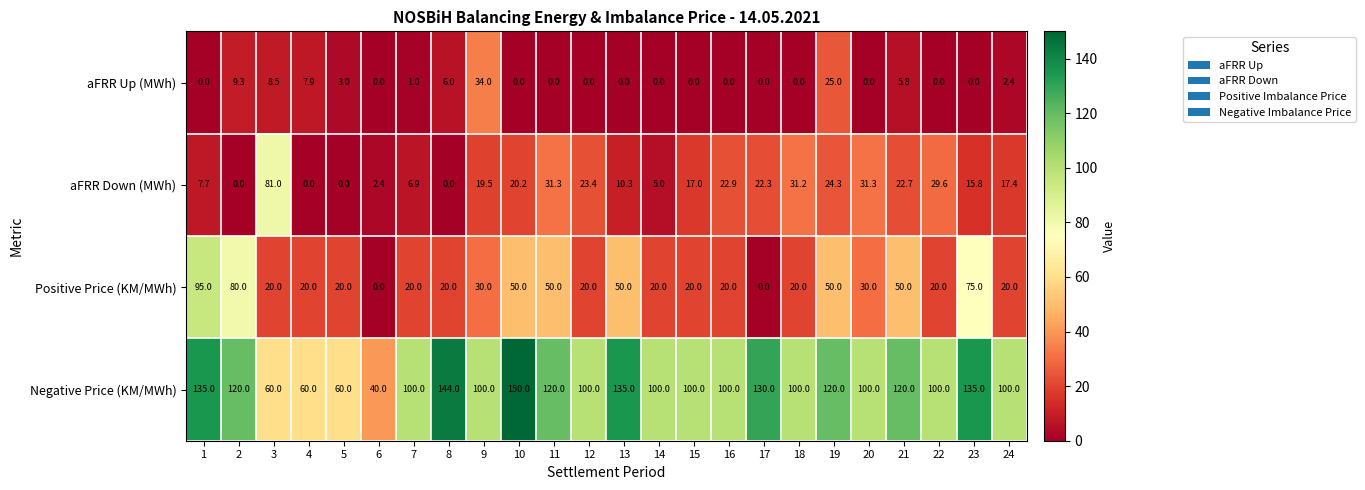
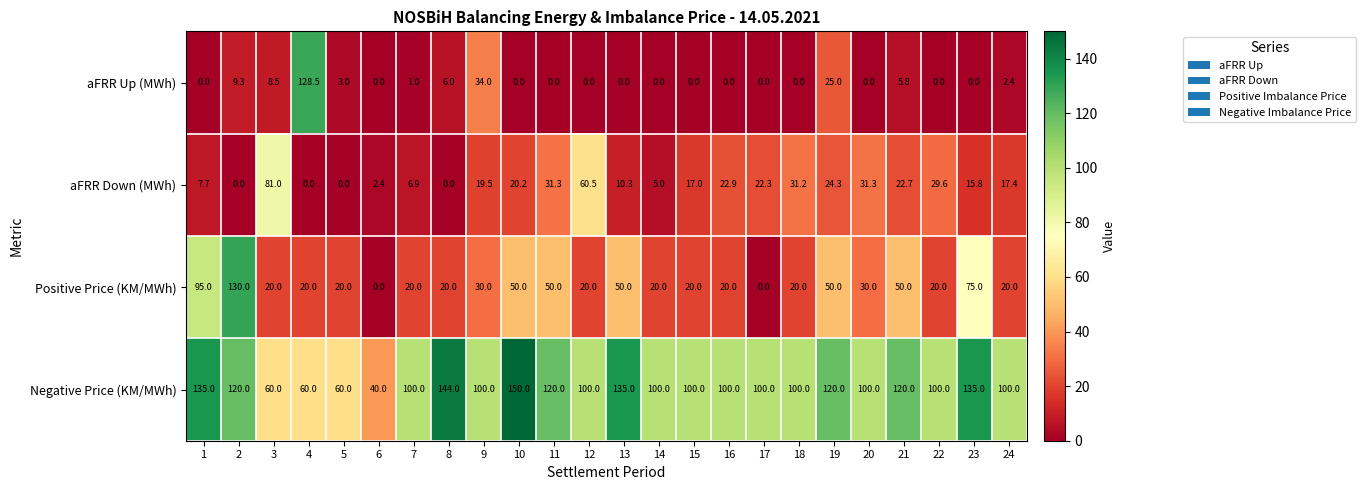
  {
    "aFRR Up (MWh)": {
      "1": 0.0,
      "2": 9.3,
      "3": 8.5,
-     "4": 7.9,
+     "4": 128.5,
      "5": 3.0,
      "6": 0.0,
      "7": 1.0,
      "8": 6.0,
      "9": 34.0,
      "10": 0.0,
      "11": 0.0,
      "12": 0.0,
      "13": 0.0,
      "14": 0.0,
      "15": 0.0,
      "16": 0.0,
      "17": 0.0,
      "18": 0.0,
      "19": 25.0,
      "20": 0.0,
      "21": 5.8,
      "22": 0.0,
      "23": 0.0,
      "24": 2.4
    },
    "aFRR Down (MWh)": {
      "1": 7.7,
      "2": 0.0,
      "3": 81.0,
      "4": 0.0,
      "5": 0.0,
      "6": 2.4,
      "7": 6.9,
      "8": 0.0,
      "9": 19.5,
      "10": 20.2,
      "11": 31.3,
-     "12": 23.4,
+     "12": 60.5,
      "13": 10.3,
      "14": 5.0,
      "15": 17.0,
      "16": 22.9,
      "17": 22.3,
      "18": 31.2,
      "19": 24.3,
      "20": 31.3,
      "21": 22.7,
      "22": 29.6,
      "23": 15.8,
      "24": 17.4
    },
    "Positive Price (KM/MWh)": {
      "1": 95.0,
-     "2": 80.0,
+     "2": 130.0,
      "3": 20.0,
      "4": 20.0,
      "5": 20.0,
      "6": 0.0,
      "7": 20.0,
      "8": 20.0,
      "9": 30.0,
      "10": 50.0,
      "11": 50.0,
      "12": 20.0,
      "13": 50.0,
      "14": 20.0,
      "15": 20.0,
      "16": 20.0,
      "17": 0.0,
      "18": 20.0,
      "19": 50.0,
      "20": 30.0,
      "21": 50.0,
      "22": 20.0,
      "23": 75.0,
      "24": 20.0
    },
    "Negative Price (KM/MWh)": {
      "1": 135.0,
      "2": 120.0,
      "3": 60.0,
      "4": 60.0,
      "5": 60.0,
      "6": 40.0,
      "7": 100.0,
      "8": 144.0,
      "9": 100.0,
      "10": 150.0,
      "11": 120.0,
      "12": 100.0,
      "13": 135.0,
      "14": 100.0,
      "15": 100.0,
      "16": 100.0,
-     "17": 130.0,
+     "17": 100.0,
      "18": 100.0,
      "19": 120.0,
      "20": 100.0,
      "21": 120.0,
      "22": 100.0,
      "23": 135.0,
      "24": 100.0
    }
  }
